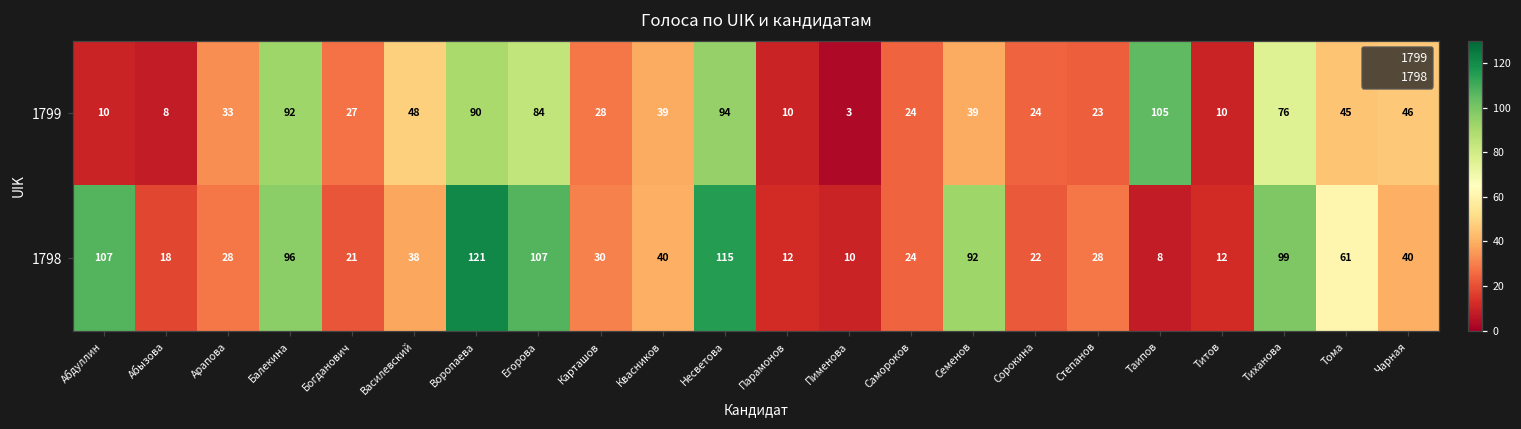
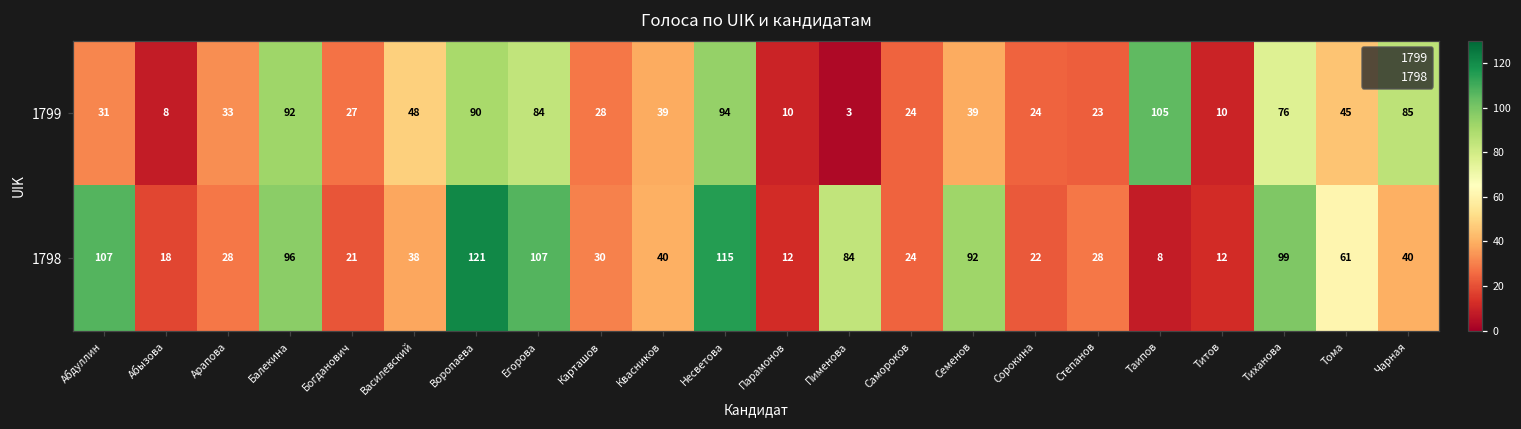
  {
    "1799": {
-     "Абдуллин": 10,
+     "Абдуллин": 31,
      "Абызова": 8,
      "Арапова": 33,
      "Балекина": 92,
      "Богданович": 27,
      "Василевский": 48,
      "Воропаева": 90,
      "Егорова": 84,
      "Карташов": 28,
      "Квасников": 39,
      "Несветова": 94,
      "Парамонов": 10,
      "Пименова": 3,
      "Самороков": 24,
      "Семенов": 39,
      "Сорокина": 24,
      "Степанов": 23,
      "Таипов": 105,
      "Титов": 10,
      "Тиханова": 76,
      "Тома": 45,
-     "Чарная": 46
+     "Чарная": 85
    },
    "1798": {
      "Абдуллин": 107,
      "Абызова": 18,
      "Арапова": 28,
      "Балекина": 96,
      "Богданович": 21,
      "Василевский": 38,
      "Воропаева": 121,
      "Егорова": 107,
      "Карташов": 30,
      "Квасников": 40,
      "Несветова": 115,
      "Парамонов": 12,
-     "Пименова": 10,
+     "Пименова": 84,
      "Самороков": 24,
      "Семенов": 92,
      "Сорокина": 22,
      "Степанов": 28,
      "Таипов": 8,
      "Титов": 12,
      "Тиханова": 99,
      "Тома": 61,
      "Чарная": 40
    }
  }
